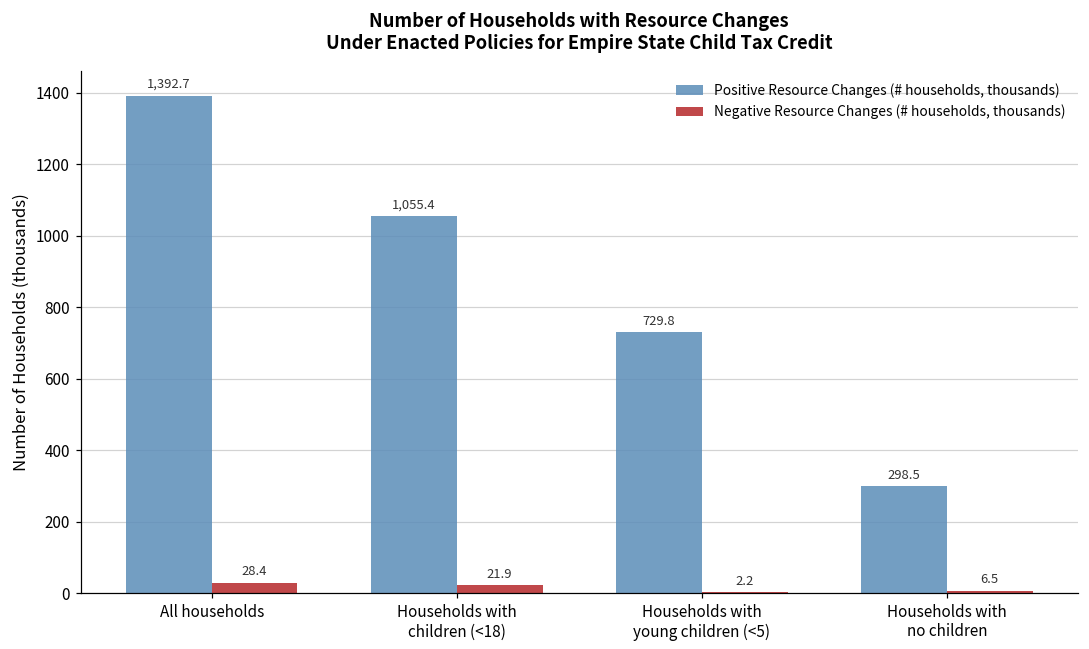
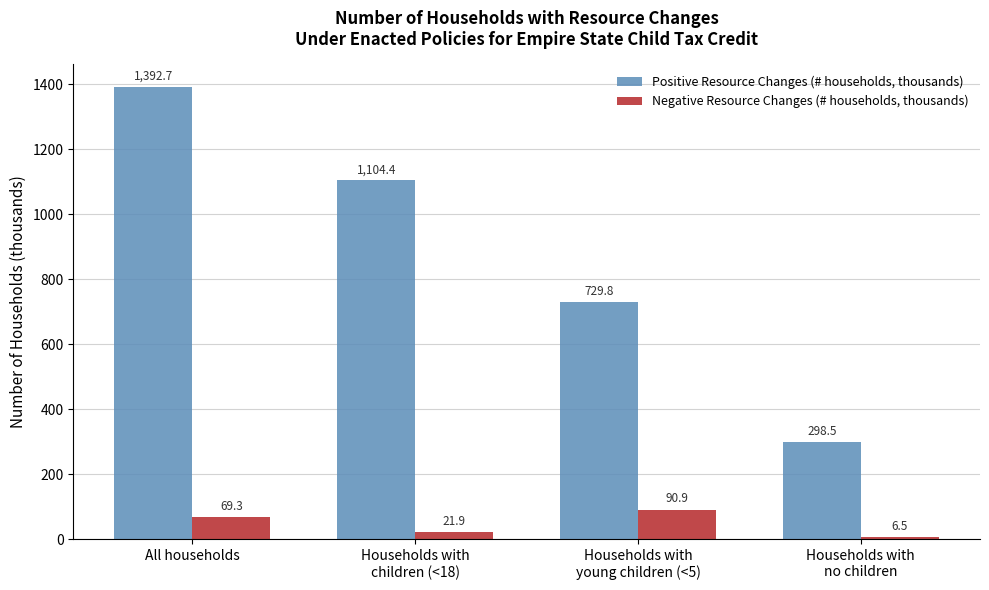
  {
    "Positive Resource Changes (# households, thousands)": {
      "All households": "1,392.7",
-     "Households with children (<18)": "1,055.4",
+     "Households with children (<18)": "1,104.4",
      "Households with young children (<5)": "729.8",
      "Households with no children": "298.5"
    },
    "Negative Resource Changes (# households, thousands)": {
-     "All households": "28.4",
+     "All households": "69.3",
      "Households with children (<18)": "21.9",
-     "Households with young children (<5)": "2.2",
+     "Households with young children (<5)": "90.9",
      "Households with no children": "6.5"
    }
  }
